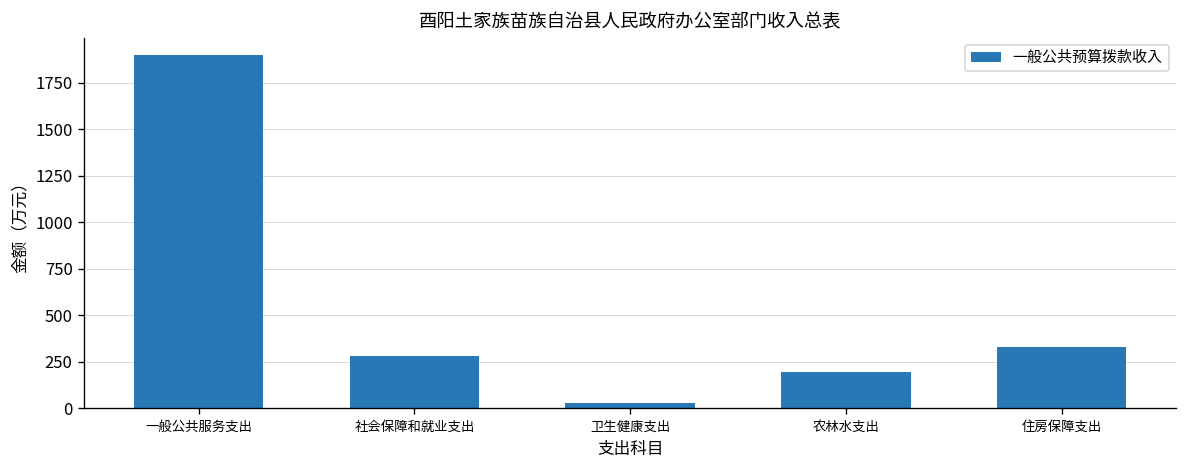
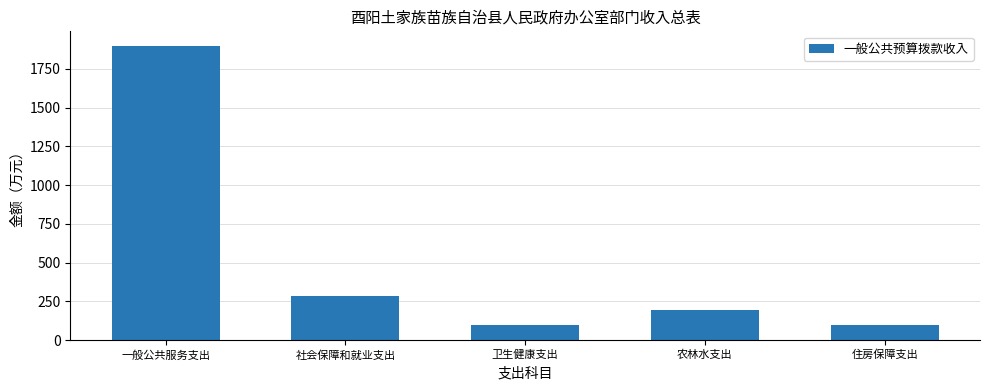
  {
    "一般公共服务支出": 1900,
    "社会保障和就业支出": 280,
-   "卫生健康支出": 30,
+   "卫生健康支出": 100,
    "农林水支出": 200,
-   "住房保障支出": 330
+   "住房保障支出": 100
  }
